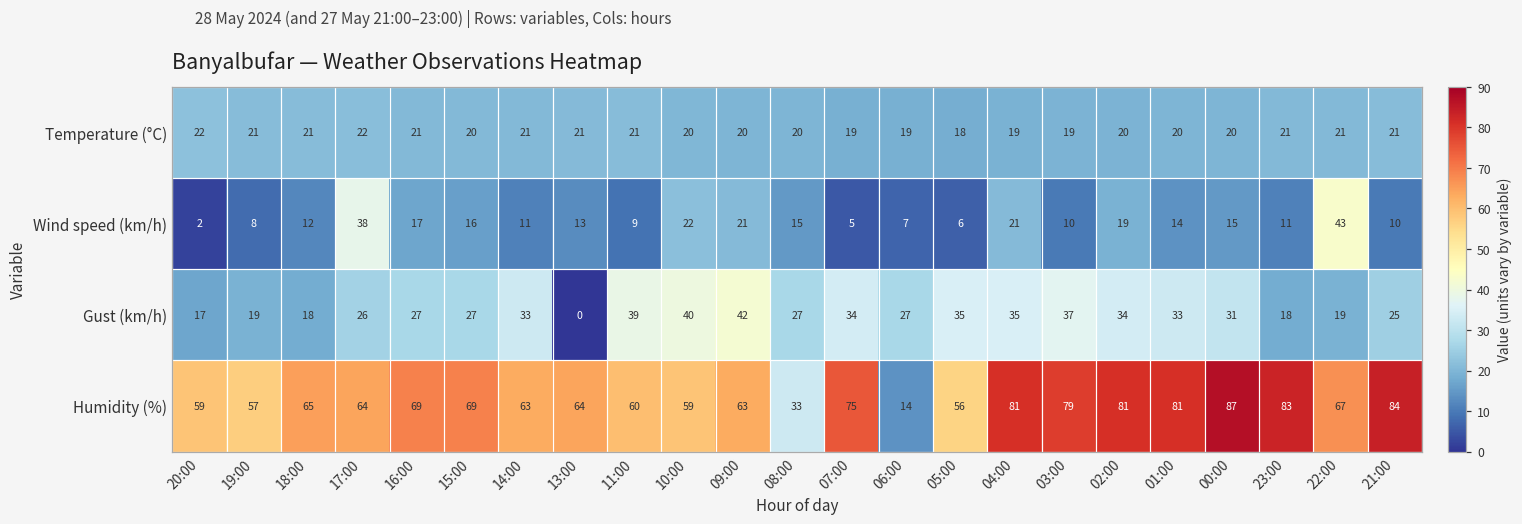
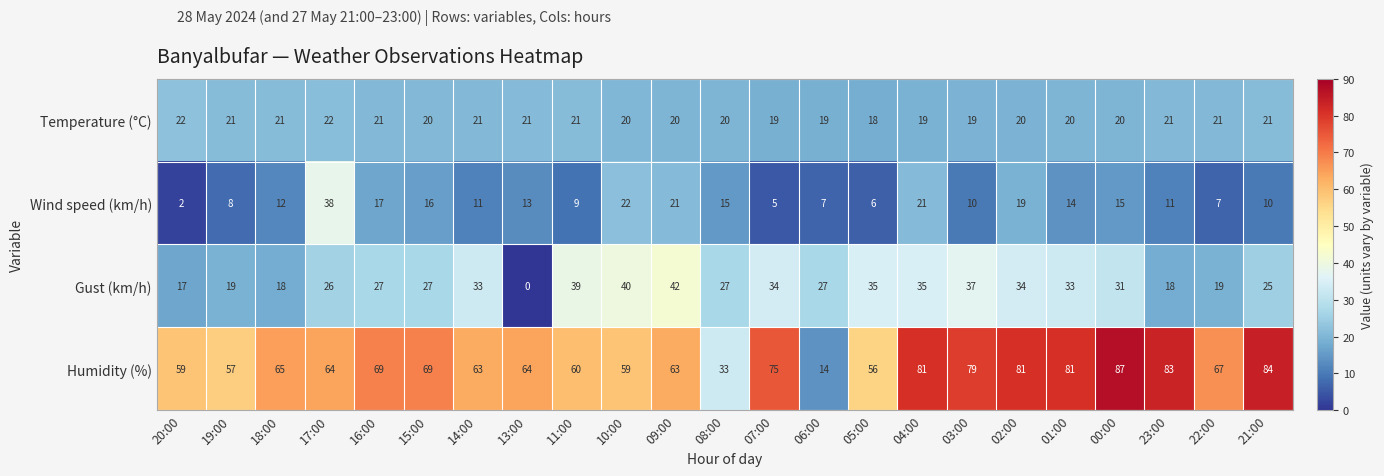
  {
    "Temperature (°C)": {
      "20:00": 22,
      "19:00": 21,
      "18:00": 21,
      "17:00": 22,
      "16:00": 21,
      "15:00": 20,
      "14:00": 21,
      "13:00": 21,
      "11:00": 21,
      "10:00": 20,
      "09:00": 20,
      "08:00": 20,
      "07:00": 19,
      "06:00": 19,
      "05:00": 18,
      "04:00": 19,
      "03:00": 19,
      "02:00": 20,
      "01:00": 20,
      "00:00": 20,
      "23:00": 21,
      "22:00": 21,
      "21:00": 21
    },
    "Wind speed (km/h)": {
      "20:00": 2,
      "19:00": 8,
      "18:00": 12,
      "17:00": 38,
      "16:00": 17,
      "15:00": 16,
      "14:00": 11,
      "13:00": 13,
      "11:00": 9,
      "10:00": 22,
      "09:00": 21,
      "08:00": 15,
      "07:00": 5,
      "06:00": 7,
      "05:00": 6,
      "04:00": 21,
      "03:00": 10,
      "02:00": 19,
      "01:00": 14,
      "00:00": 15,
      "23:00": 11,
-     "22:00": 43,
+     "22:00": 7,
      "21:00": 10
    },
    "Gust (km/h)": {
      "20:00": 17,
      "19:00": 19,
      "18:00": 18,
      "17:00": 26,
      "16:00": 27,
      "15:00": 27,
      "14:00": 33,
      "13:00": 0,
      "11:00": 39,
      "10:00": 40,
      "09:00": 42,
      "08:00": 27,
      "07:00": 34,
      "06:00": 27,
      "05:00": 35,
      "04:00": 35,
      "03:00": 37,
      "02:00": 34,
      "01:00": 33,
      "00:00": 31,
      "23:00": 18,
      "22:00": 19,
      "21:00": 25
    },
    "Humidity (%)": {
      "20:00": 59,
      "19:00": 57,
      "18:00": 65,
      "17:00": 64,
      "16:00": 69,
      "15:00": 69,
      "14:00": 63,
      "13:00": 64,
      "11:00": 60,
      "10:00": 59,
      "09:00": 63,
      "08:00": 33,
      "07:00": 75,
      "06:00": 14,
      "05:00": 56,
      "04:00": 81,
      "03:00": 79,
      "02:00": 81,
      "01:00": 81,
      "00:00": 87,
      "23:00": 83,
      "22:00": 67,
      "21:00": 84
    }
  }
